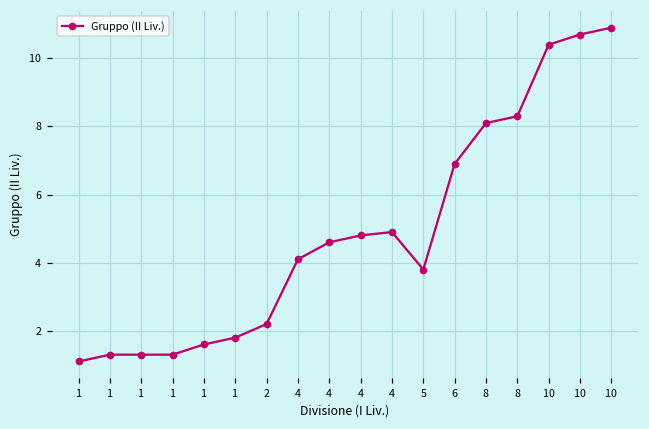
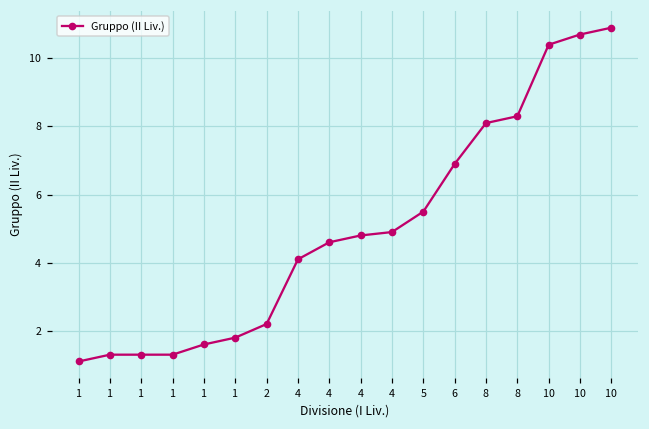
  {
    "2": 2.2,
-   "5": 3.8,
+   "5": 5.5,
    "6": 6.9
  }
